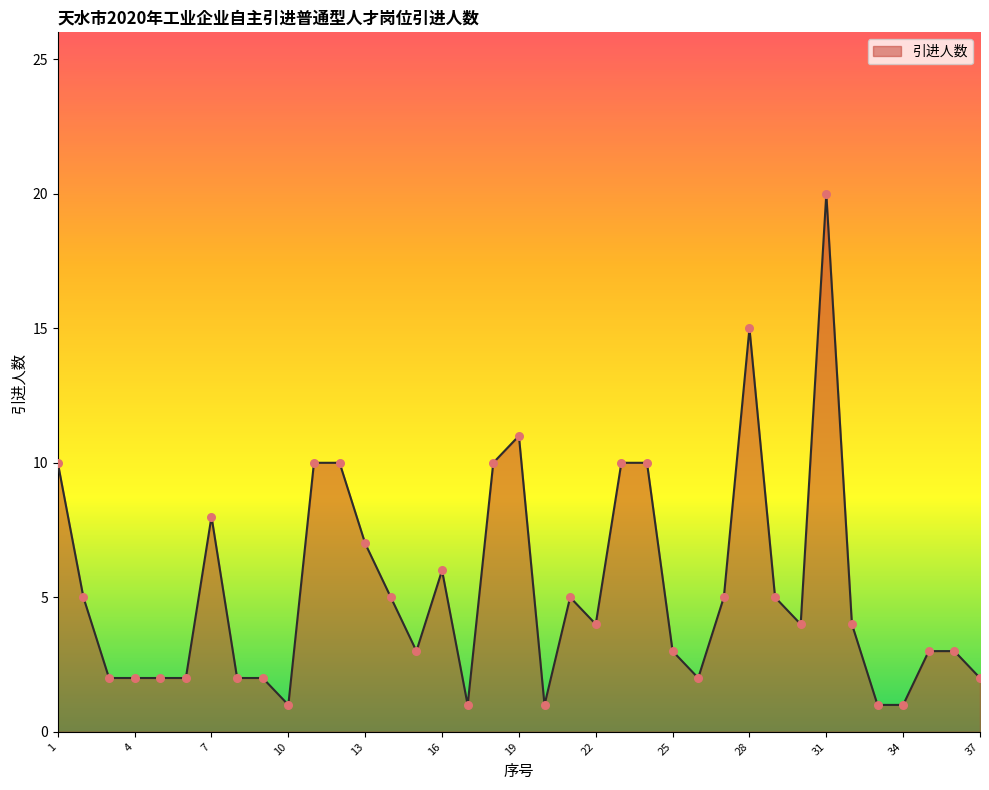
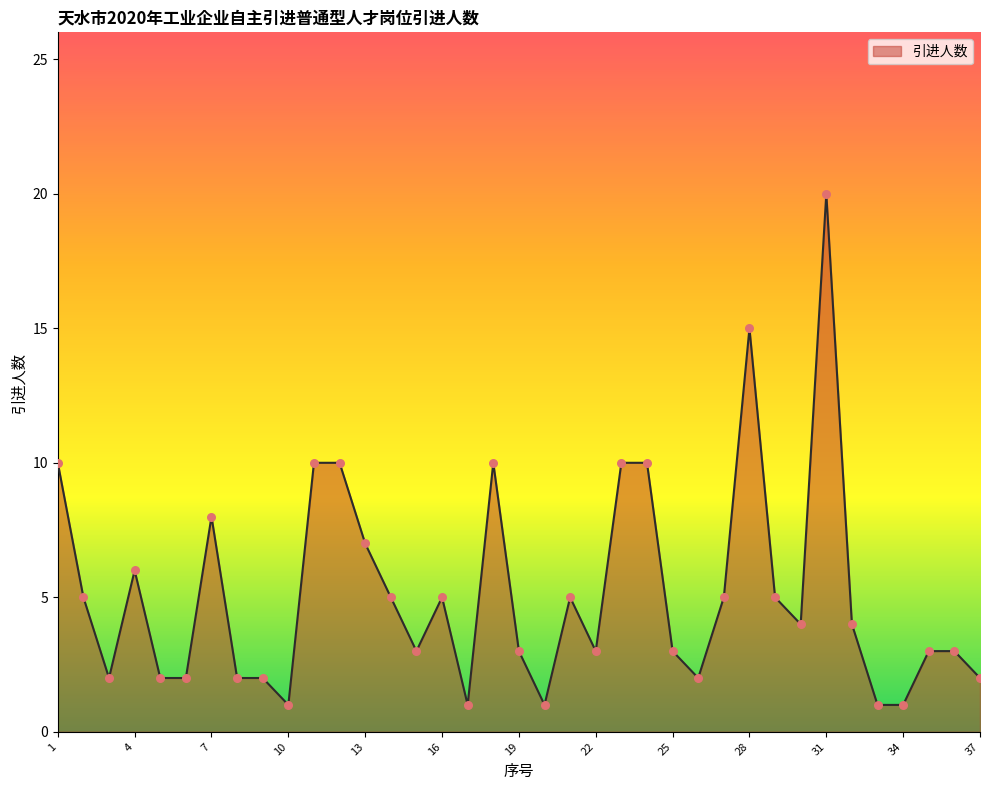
  {
    "1": 10,
-   "4": 2,
+   "4": 6,
    "7": 8,
    "10": 1,
    "13": 7,
-   "16": 6,
-   "19": 11,
-   "22": 4,
+   "16": 5,
+   "19": 3,
+   "22": 3,
    "25": 3,
    "28": 15,
    "31": 20,
    "34": 1,
    "37": 2
  }
